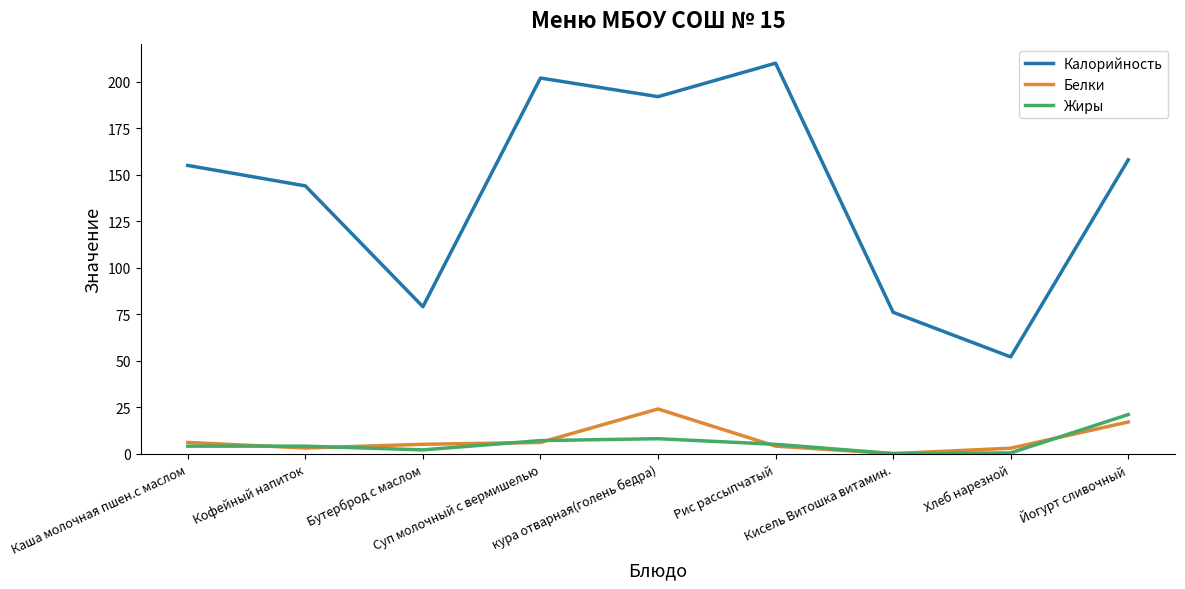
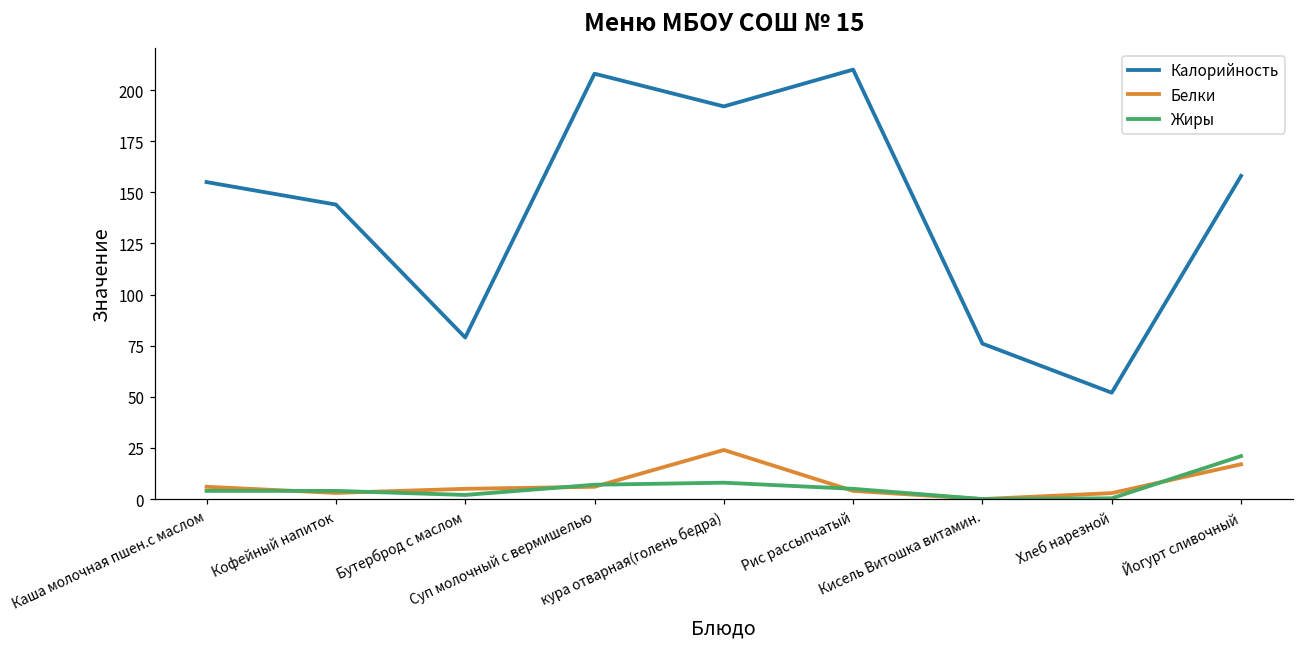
  {
    "Калорийность": {
      "Каша молочная пшен.с маслом": 155,
      "Кофейный напиток": 144,
      "Бутерброд с маслом": 79,
-     "Суп молочный с вермишелью": 202,
+     "Суп молочный с вермишелью": 208,
      "кура отварная(голень бедра)": 192,
      "Рис рассыпчатый": 210,
      "Кисель Витошка витамин.": 76,
      "Хлеб нарезной": 52,
      "Йогурт сливочный": 158
    },
    "Белки": {
      "Каша молочная пшен.с маслом": 6,
      "Бутерброд с маслом": 5,
      "кура отварная(голень бедра)": 24,
      "Хлеб нарезной": 3,
      "Йогурт сливочный": 17
    },
    "Жиры": {
      "Каша молочная пшен.с маслом": 4,
      "Бутерброд с маслом": 2,
      "кура отварная(голень бедра)": 8,
      "Хлеб нарезной": 0,
      "Йогурт сливочный": 21
    }
  }
